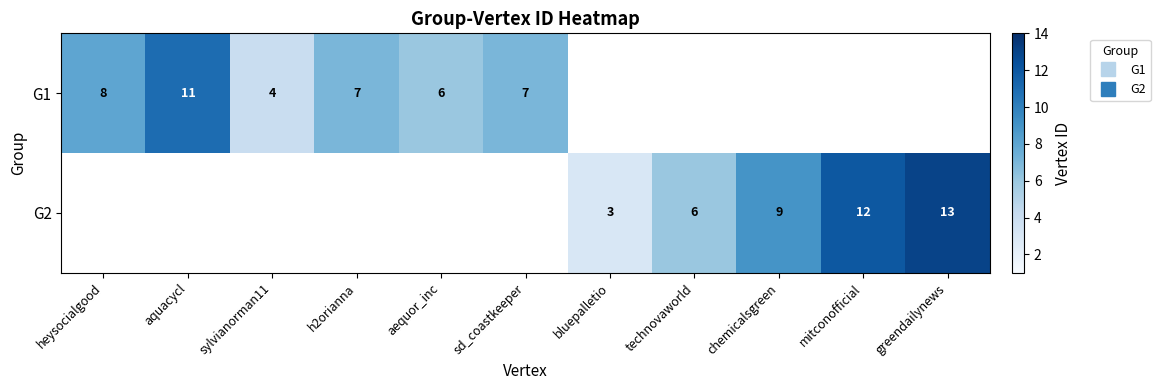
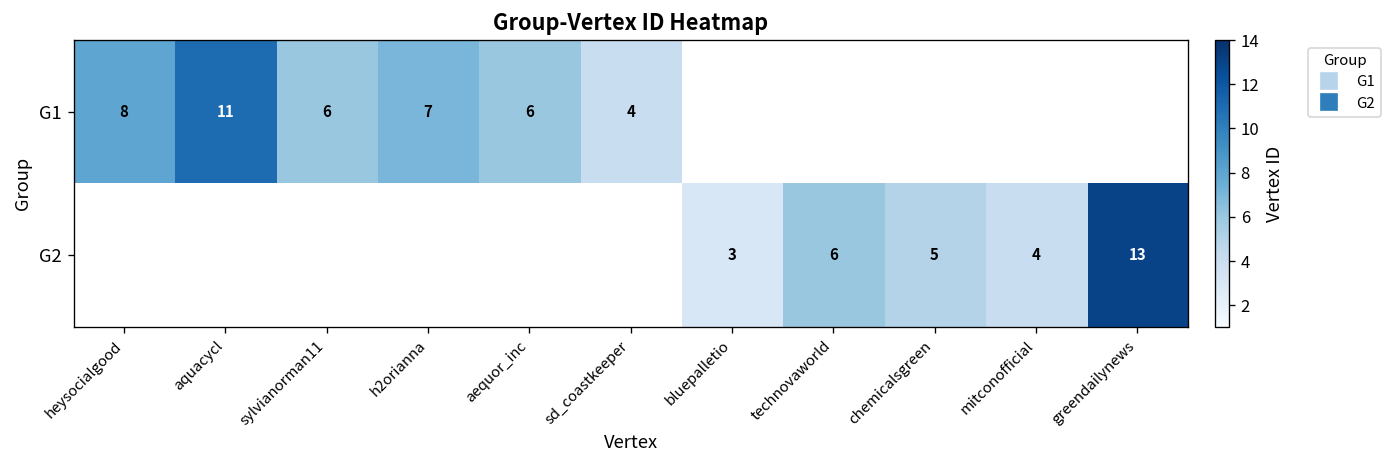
  {
    "G1": {
      "heysocialgood": 8,
      "aquacycl": 11,
-     "sylvianorman11": 4,
+     "sylvianorman11": 6,
      "h2orianna": 7,
      "aequor_inc": 6,
-     "sd_coastkeeper": 7
+     "sd_coastkeeper": 4
    },
    "G2": {
      "bluepalletio": 3,
      "technovaworld": 6,
-     "chemicalsgreen": 9,
-     "mitconofficial": 12,
+     "chemicalsgreen": 5,
+     "mitconofficial": 4,
      "greendailynews": 13
    }
  }
